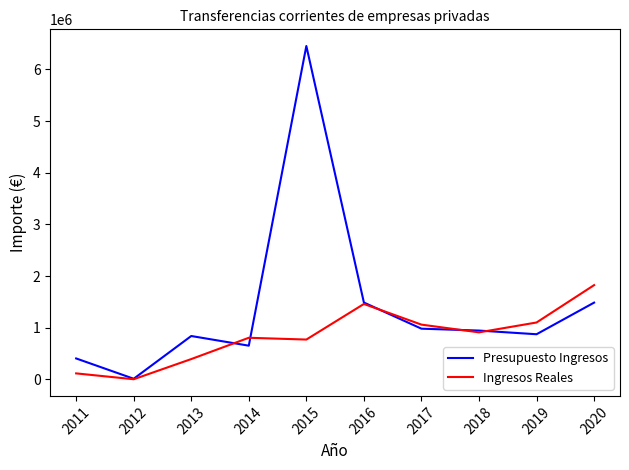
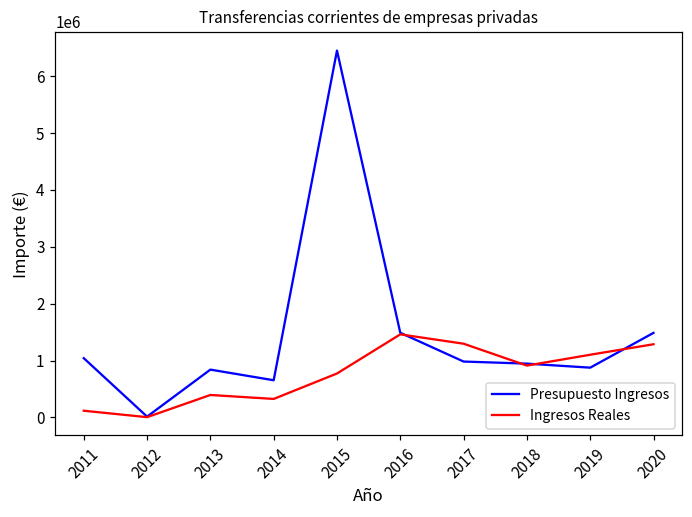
  {
    "Presupuesto Ingresos": {
-     "2011": 400000,
+     "2011": 1000000,
      "2013": 800000,
      "2014": 700000,
      "2015": 6500000,
      "2017": 1000000,
      "2019": 900000,
      "2020": 1500000
    },
    "Ingresos Reales": {
      "2011": 100000,
      "2013": 400000,
-     "2014": 800000,
+     "2014": 300000,
      "2015": 800000,
-     "2017": 1100000,
+     "2017": 1300000,
      "2019": 1100000,
-     "2020": 1800000
+     "2020": 1300000
    }
  }
